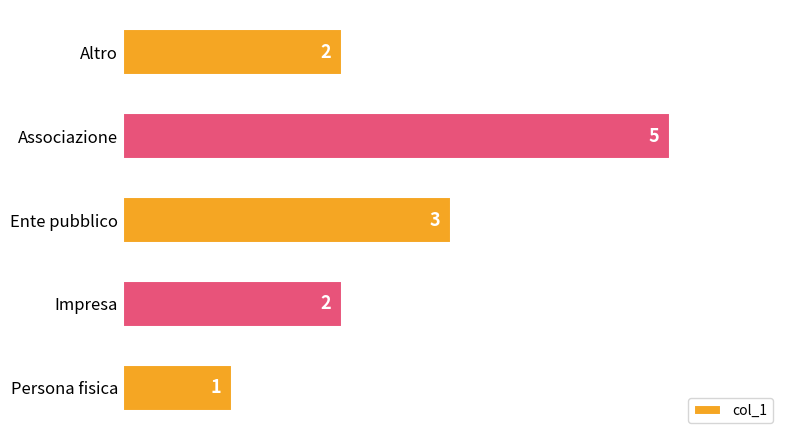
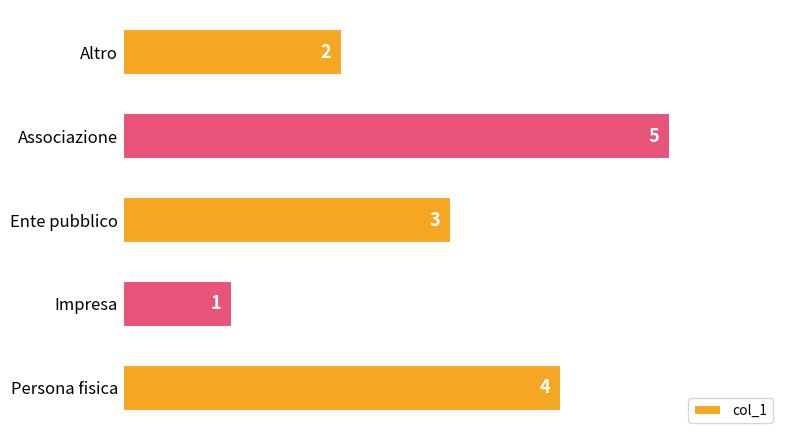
  {
    "Altro": 2,
    "Associazione": 5,
    "Ente pubblico": 3,
-   "Impresa": 2,
-   "Persona fisica": 1
+   "Impresa": 1,
+   "Persona fisica": 4
  }
